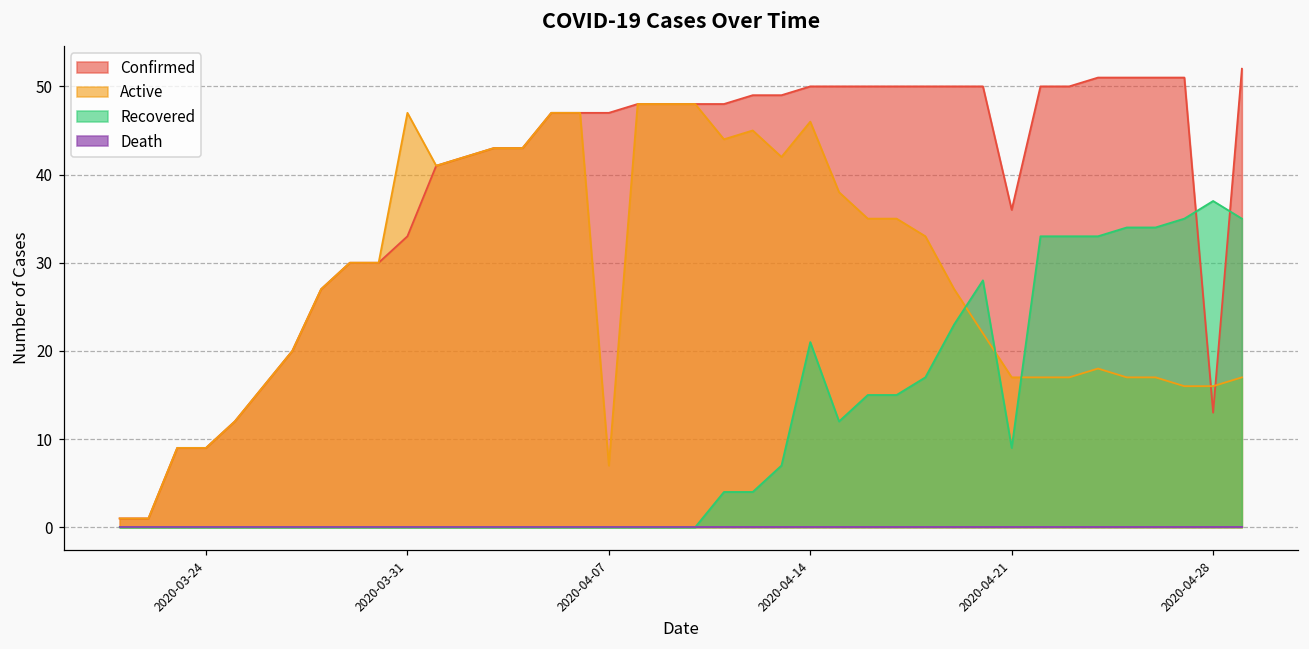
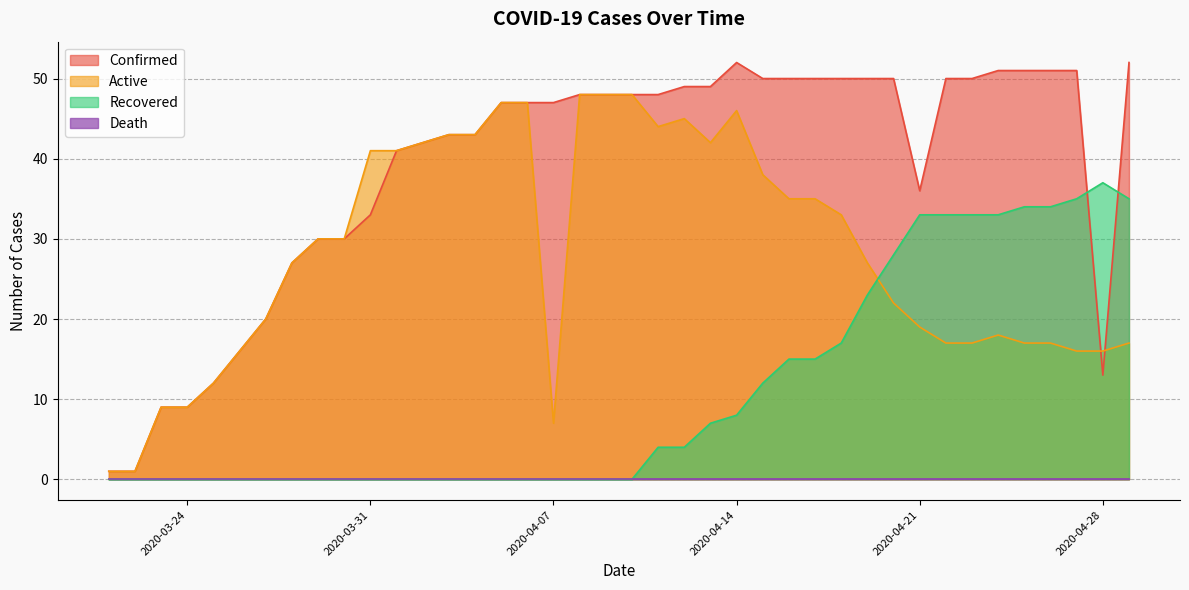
  {
    "Confirmed": {
      "2020-03-31": 33,
      "2020-04-07": 47,
-     "2020-04-14": 50,
+     "2020-04-14": 52,
      "2020-04-21": 36,
      "2020-04-28": 13
    },
    "Active": {
-     "2020-03-31": 47,
+     "2020-03-31": 41,
      "2020-04-07": 7,
      "2020-04-14": 46,
-     "2020-04-21": 17,
+     "2020-04-21": 19,
      "2020-04-28": 16
    },
    "Recovered": {
-     "2020-04-14": 21,
-     "2020-04-21": 9,
+     "2020-04-14": 8,
+     "2020-04-21": 33,
      "2020-04-28": 37
    },
    "Death": {
      "2020-04-14": 0,
      "2020-04-21": 0,
      "2020-04-28": 0
    }
  }
